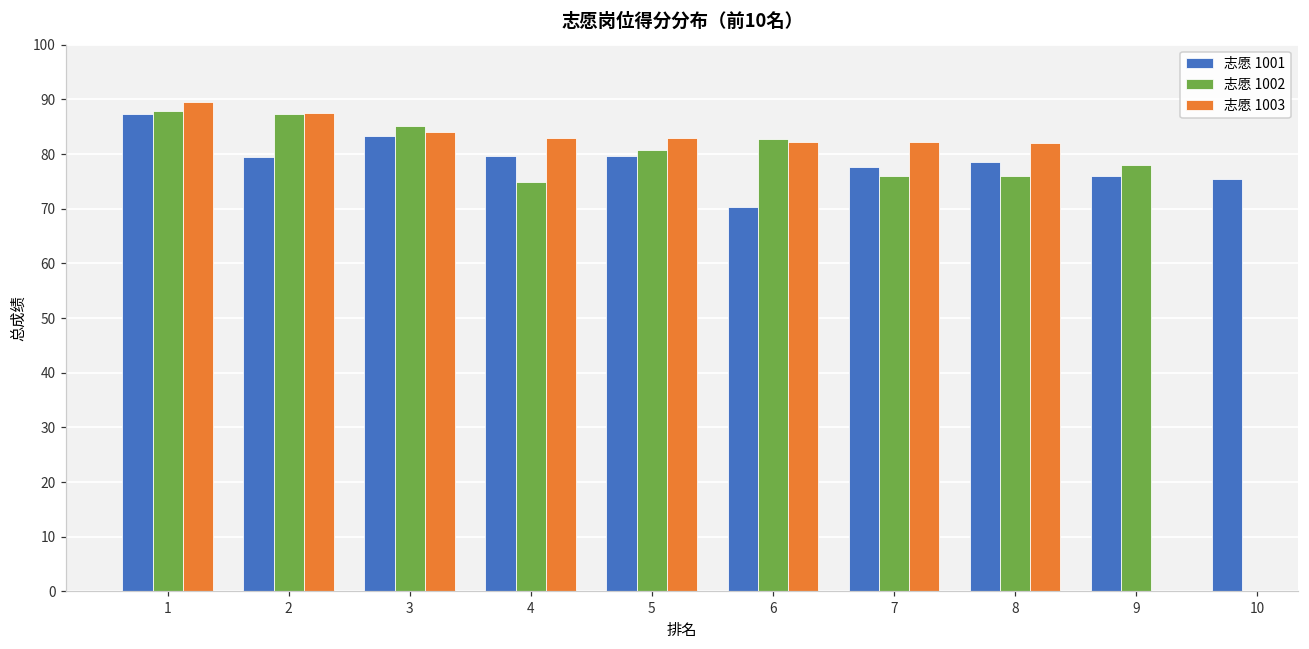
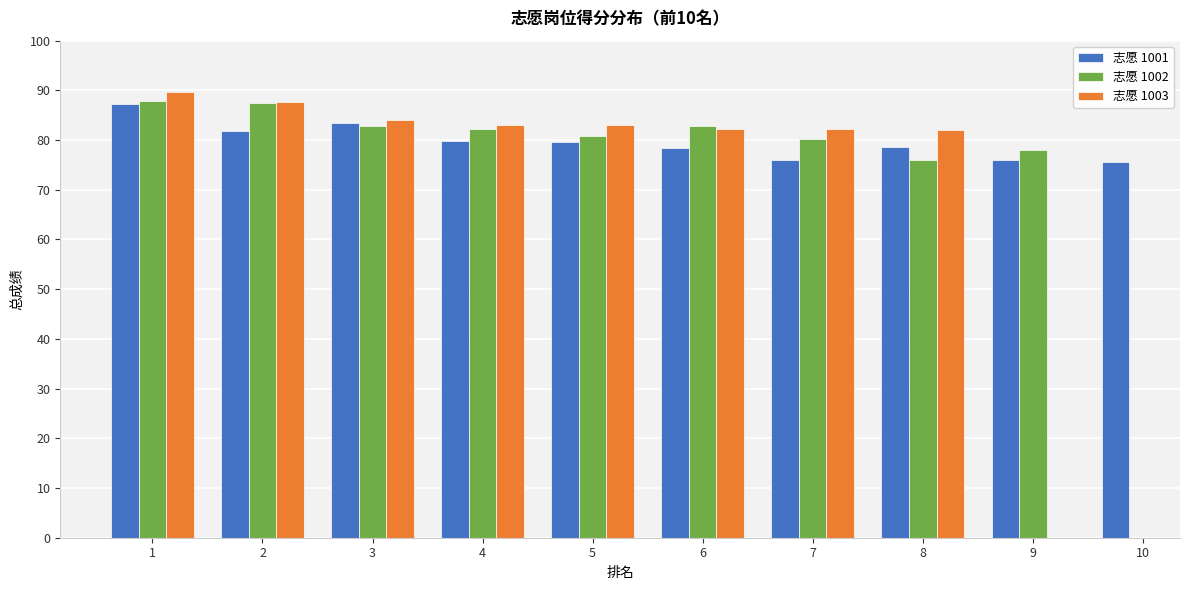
  {
    "志愿 1001": {
      "1": 87,
-     "2": 79,
+     "2": 82,
      "3": 83,
      "4": 80,
      "5": 80,
-     "6": 70,
-     "7": 78,
+     "6": 78,
+     "7": 76,
      "8": 79,
      "9": 76,
      "10": 76
    },
    "志愿 1002": {
      "1": 88,
      "2": 87,
-     "3": 85,
-     "4": 75,
+     "3": 83,
+     "4": 82,
      "5": 81,
      "6": 83,
-     "7": 76,
+     "7": 80,
      "8": 76,
      "9": 78
    }
  }
